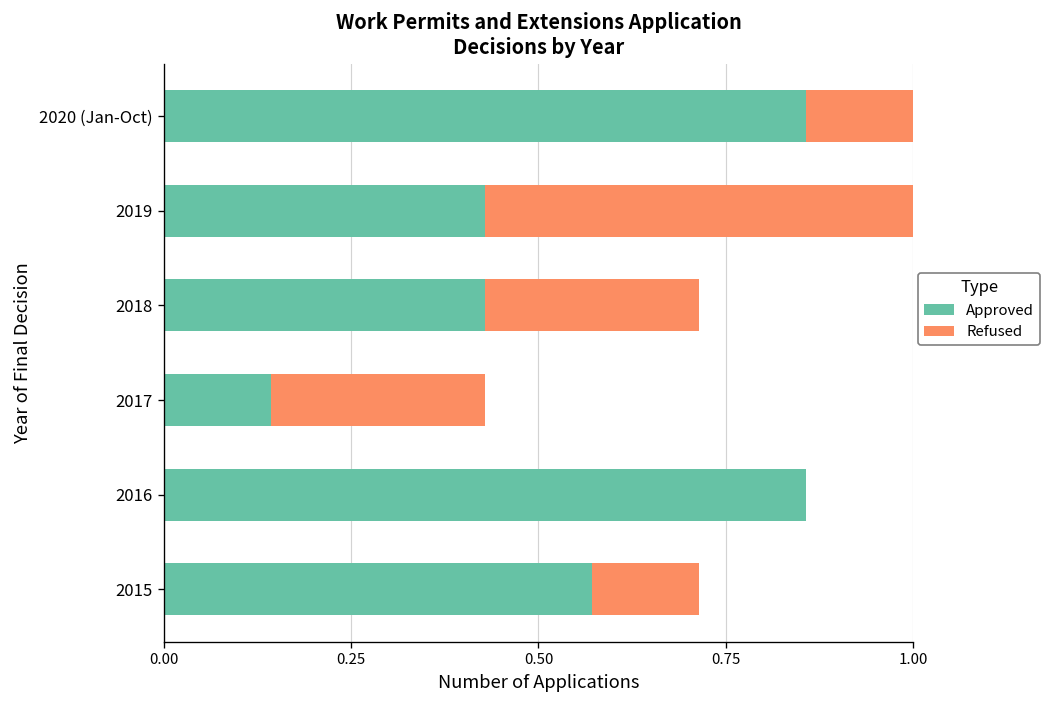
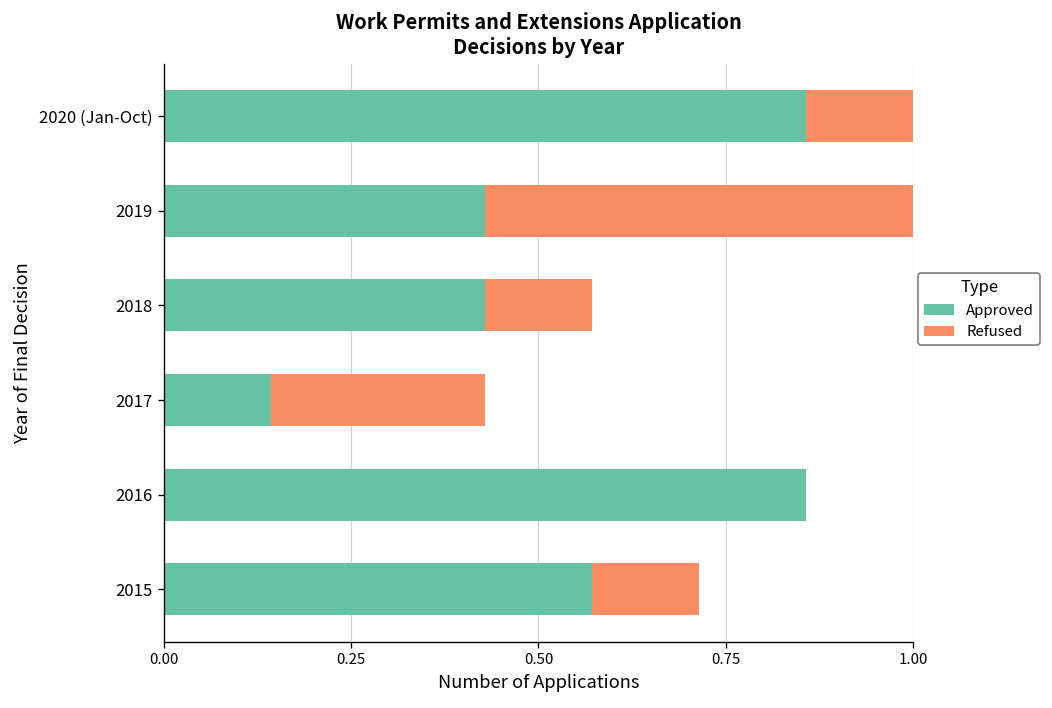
  {
    "Approved": {
      "2020 (Jan-Oct)": 0.86,
      "2019": 0.43,
      "2018": 0.43,
      "2017": 0.14,
      "2016": 0.86,
      "2015": 0.57
    },
    "Refused": {
      "2020 (Jan-Oct)": 0.14,
      "2019": 0.57,
-     "2018": 0.29,
+     "2018": 0.14,
      "2017": 0.29,
      "2016": 0.00,
      "2015": 0.14
    }
  }
